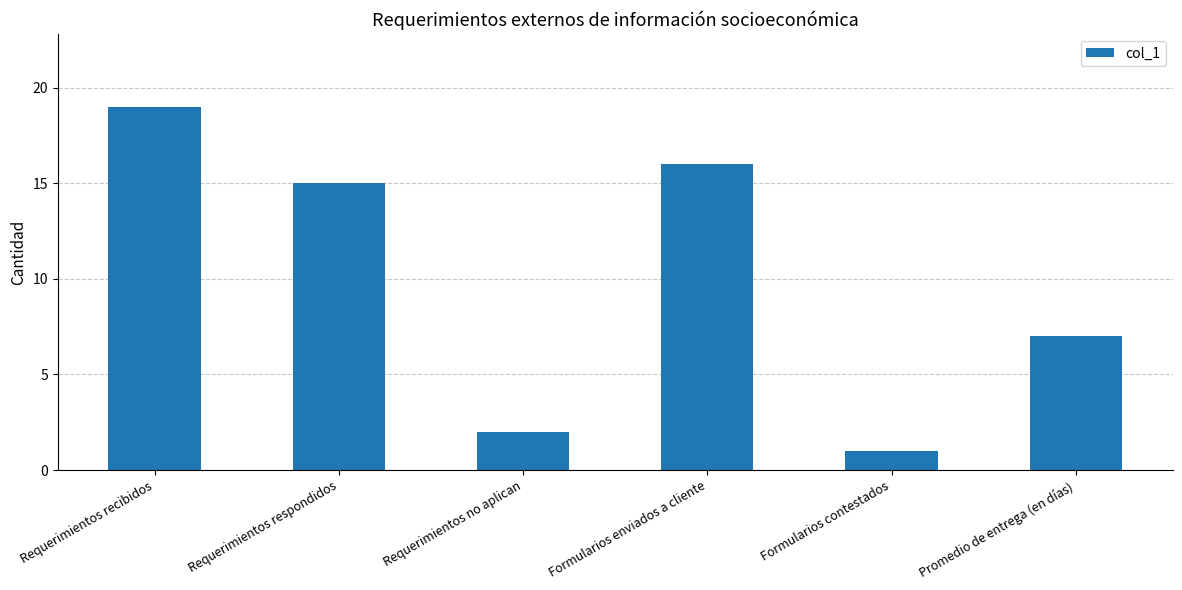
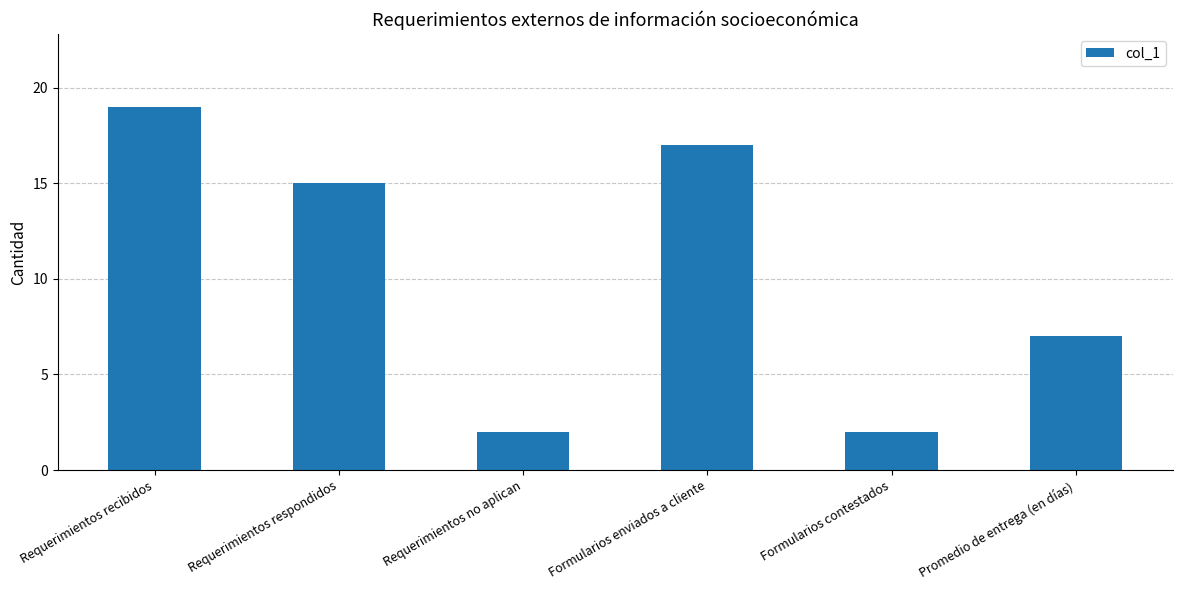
  {
    "Requerimientos recibidos": 19,
    "Requerimientos respondidos": 15,
    "Requerimientos no aplican": 2,
-   "Formularios enviados a cliente": 16,
-   "Formularios contestados": 1,
+   "Formularios enviados a cliente": 17,
+   "Formularios contestados": 2,
    "Promedio de entrega (en días)": 7
  }
